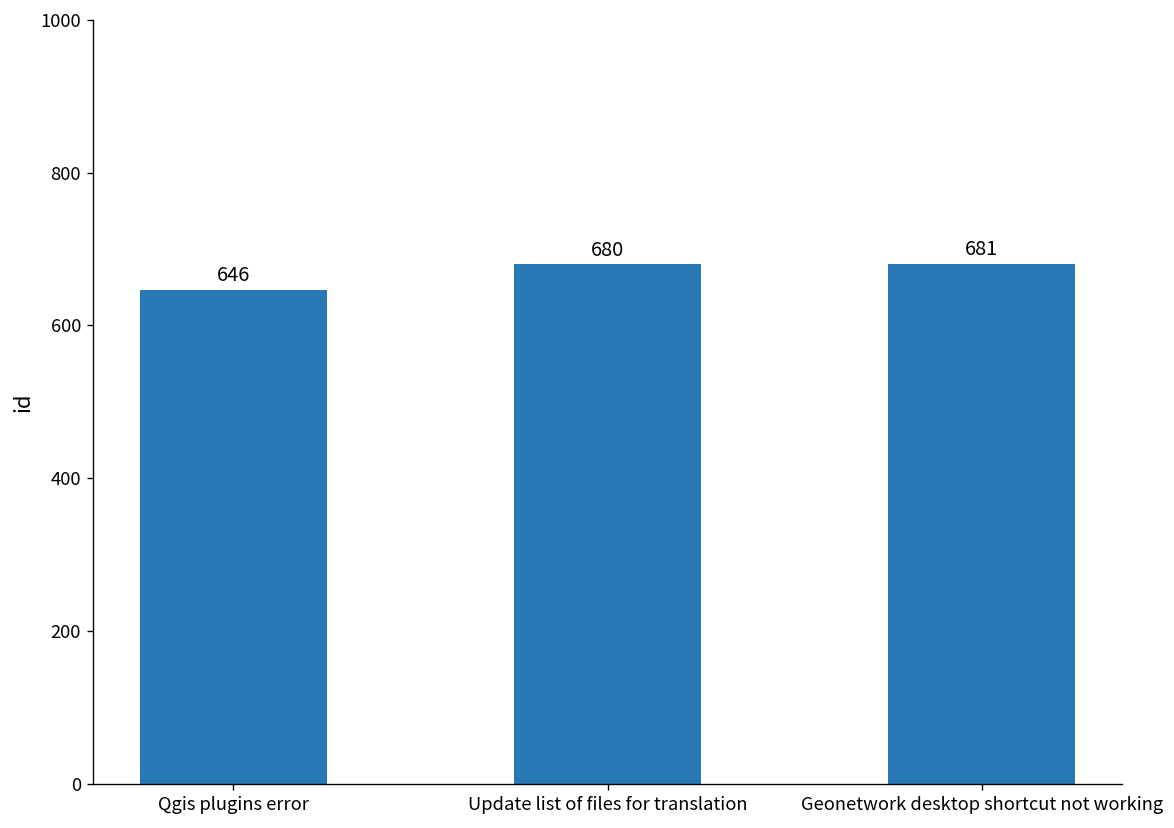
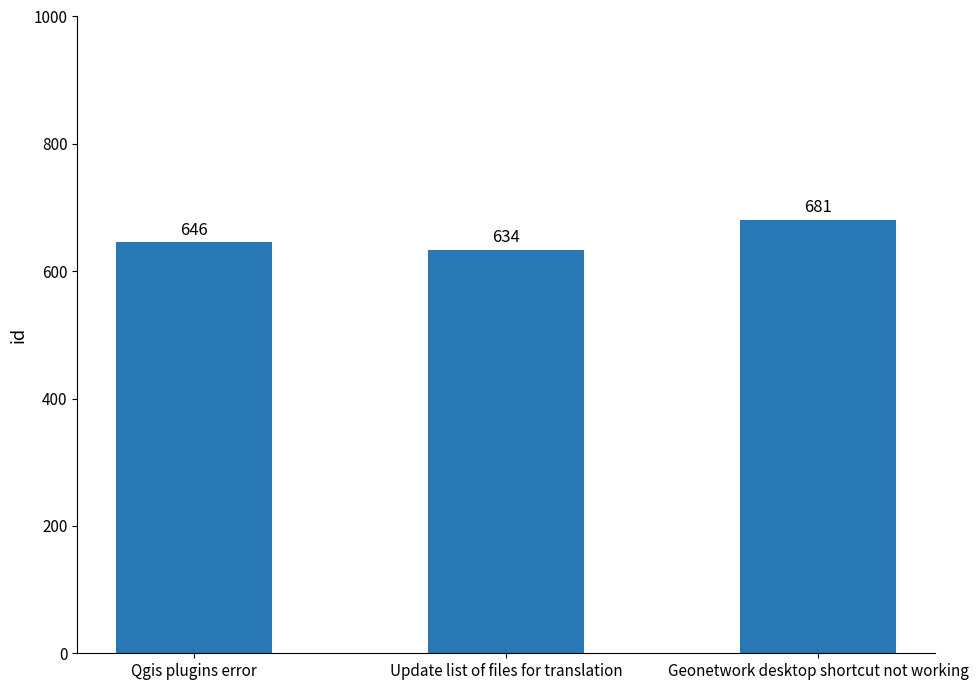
  {
    "Qgis plugins error": 646,
-   "Update list of files for translation": 680,
+   "Update list of files for translation": 634,
    "Geonetwork desktop shortcut not working": 681
  }
